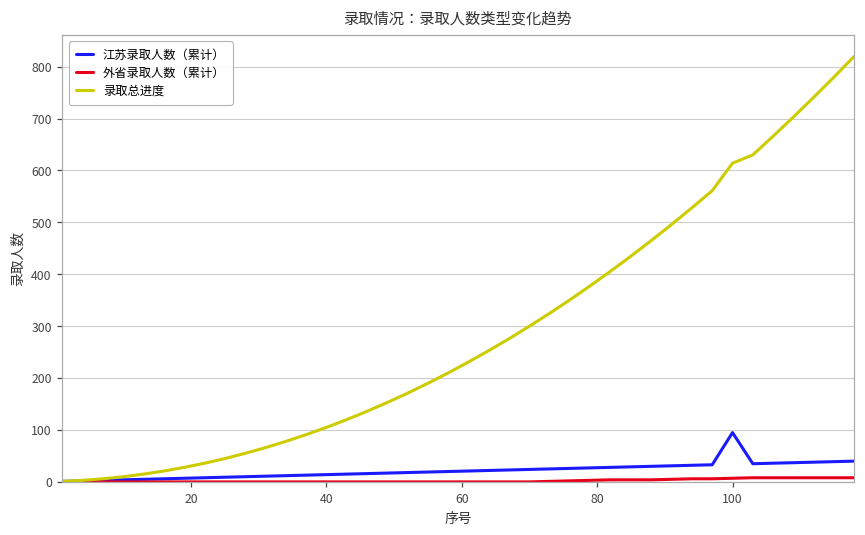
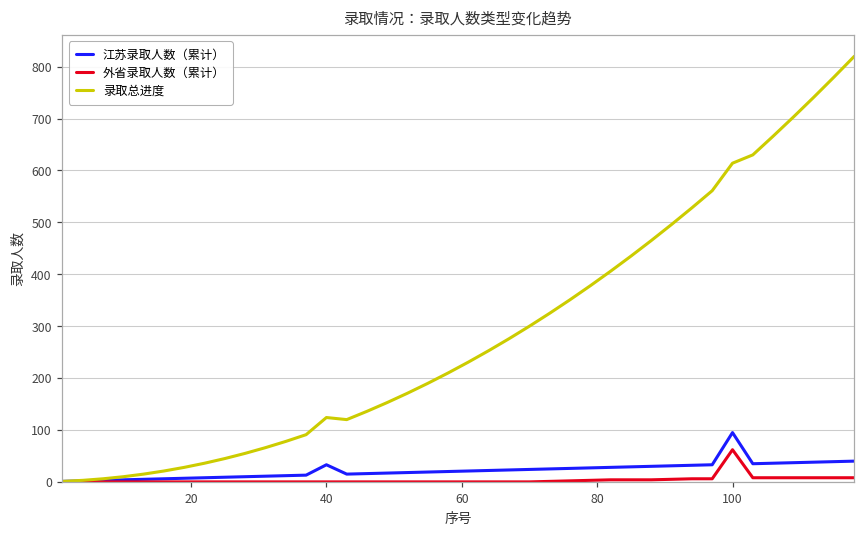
  {
    "江苏录取人数（累计）": {
-     "40": 10,
+     "40": 30,
      "100": 100
    },
    "外省录取人数（累计）": {
      "40": 0,
-     "100": 10
+     "100": 60
    },
    "录取总进度": {
-     "40": 110,
+     "40": 120,
      "100": 610
    }
  }
